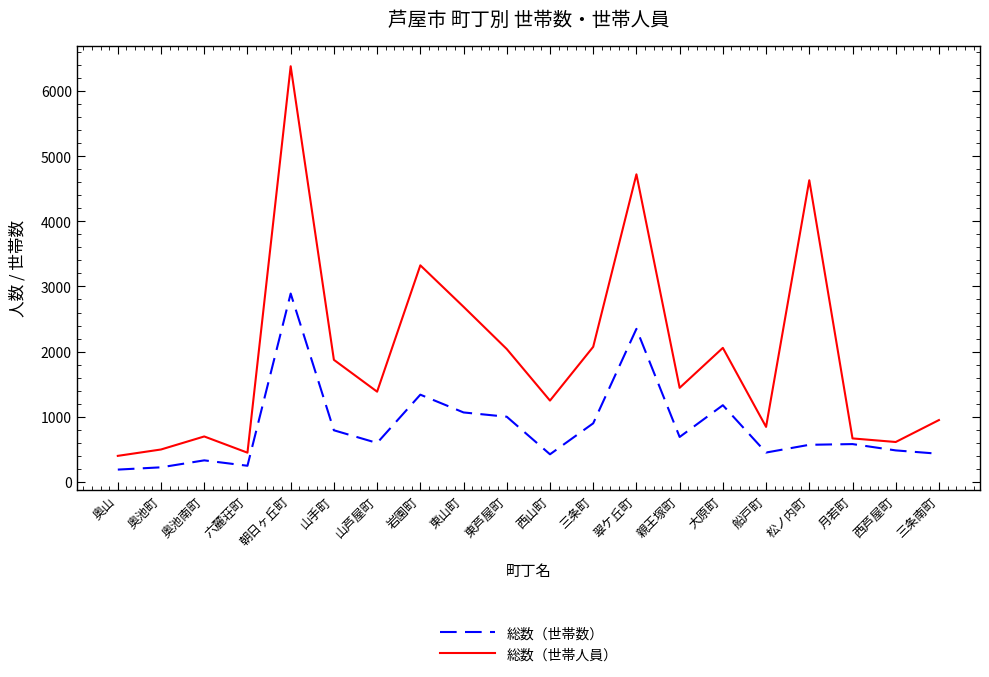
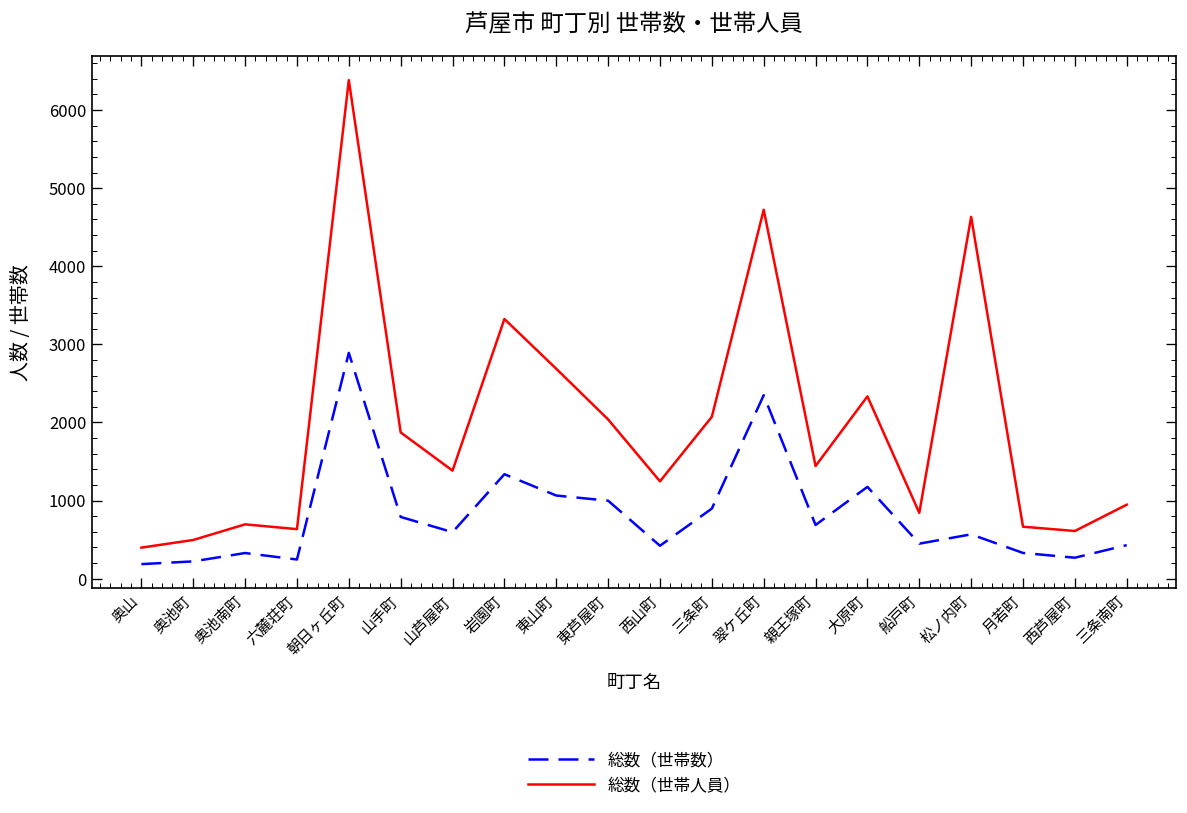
  {
    "総数（世帯数）": {
      "奥山": 200,
      "奥池町": 200,
      "奥池南町": 300,
      "六麓荘町": 200,
      "朝日ヶ丘町": 2900,
      "山手町": 800,
      "山芦屋町": 600,
      "岩園町": 1300,
      "東山町": 1100,
      "東芦屋町": 1000,
      "西山町": 400,
      "三条町": 900,
      "翠ケ丘町": 2300,
      "親王塚町": 700,
      "大原町": 1200,
      "船戸町": 400,
      "松ノ内町": 600,
-     "月若町": 600,
-     "西芦屋町": 500,
+     "月若町": 300,
+     "西芦屋町": 300,
      "三条南町": 400
    },
    "総数（世帯人員）": {
      "奥山": 400,
      "奥池町": 500,
      "奥池南町": 700,
-     "六麓荘町": 400,
+     "六麓荘町": 600,
      "朝日ヶ丘町": 6400,
      "山手町": 1900,
      "山芦屋町": 1400,
      "岩園町": 3300,
      "東山町": 2700,
      "東芦屋町": 2000,
      "西山町": 1200,
      "三条町": 2100,
      "翠ケ丘町": 4700,
      "親王塚町": 1400,
-     "大原町": 2100,
+     "大原町": 2300,
      "船戸町": 800,
      "松ノ内町": 4600,
      "月若町": 700,
      "西芦屋町": 600,
      "三条南町": 900
    }
  }
